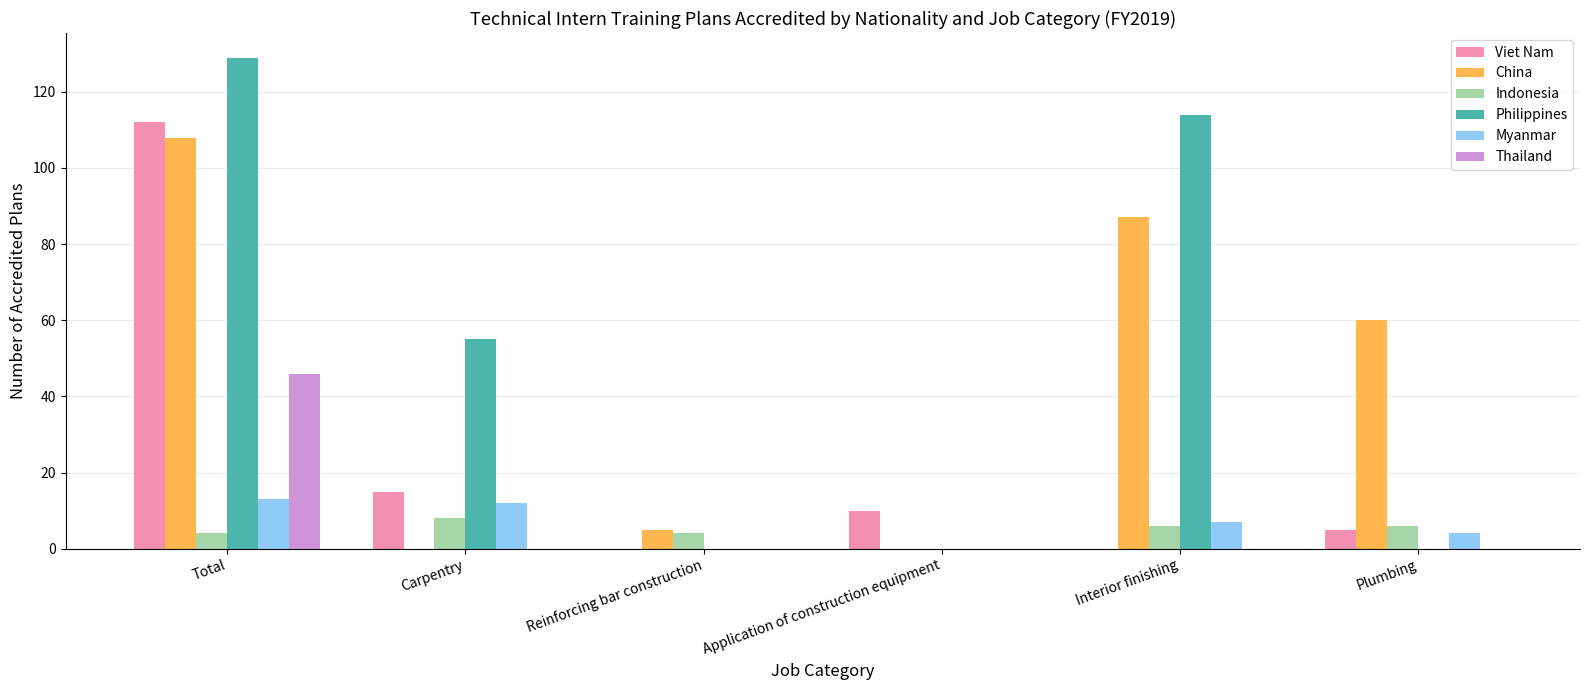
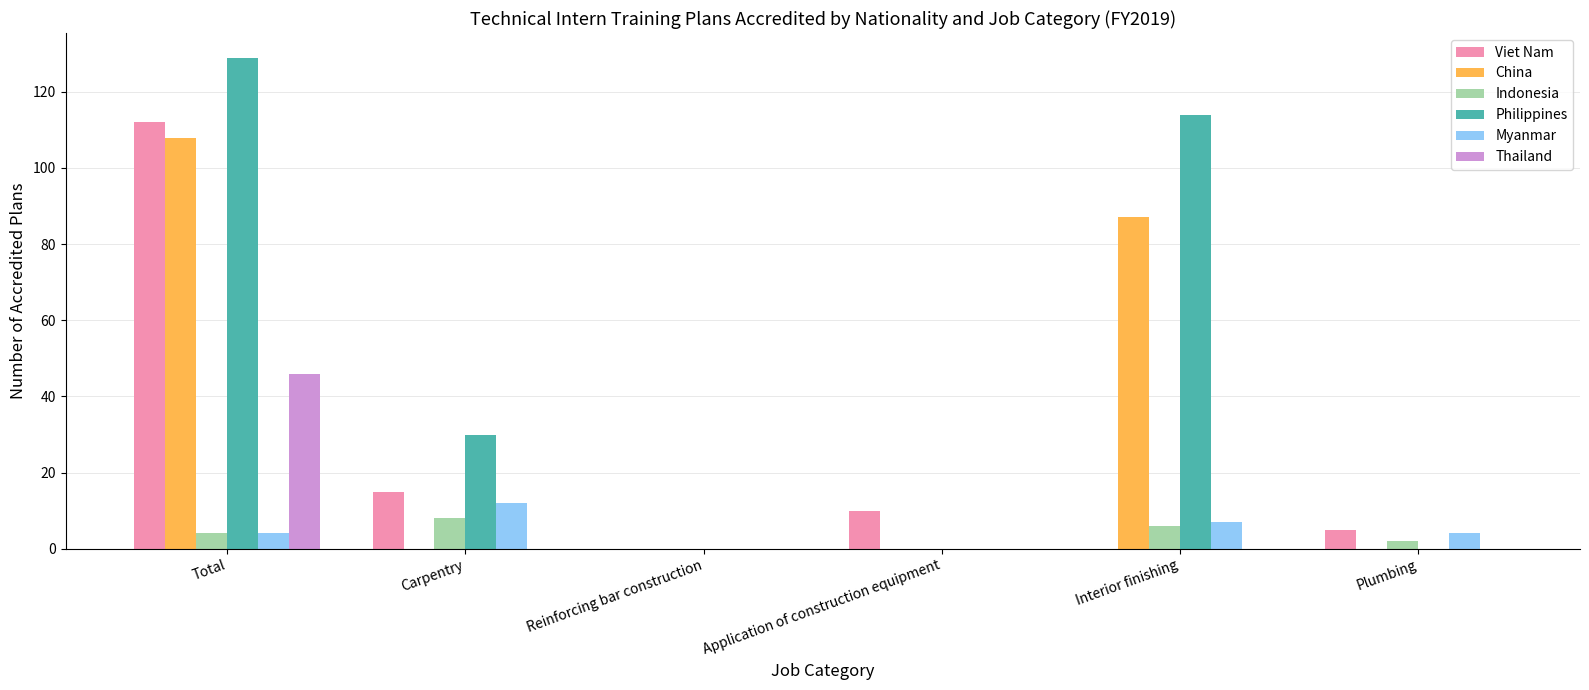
  {
    "China": {
      "Total": 108,
      "Carpentry": 0,
-     "Reinforcing bar construction": 5,
+     "Reinforcing bar construction": 0,
      "Application of construction equipment": 0,
      "Interior finishing": 87,
-     "Plumbing": 60
+     "Plumbing": 0
    },
    "Indonesia": {
      "Total": 4,
      "Carpentry": 8,
-     "Reinforcing bar construction": 4,
+     "Reinforcing bar construction": 0,
      "Application of construction equipment": 0,
      "Interior finishing": 6,
-     "Plumbing": 6
+     "Plumbing": 2
    },
    "Philippines": {
      "Total": 129,
-     "Carpentry": 55,
+     "Carpentry": 30,
      "Reinforcing bar construction": 0,
      "Application of construction equipment": 0,
      "Interior finishing": 114,
      "Plumbing": 0
    },
    "Myanmar": {
-     "Total": 13,
+     "Total": 4,
      "Carpentry": 12,
      "Reinforcing bar construction": 0,
      "Application of construction equipment": 0,
      "Interior finishing": 7,
      "Plumbing": 4
    }
  }
